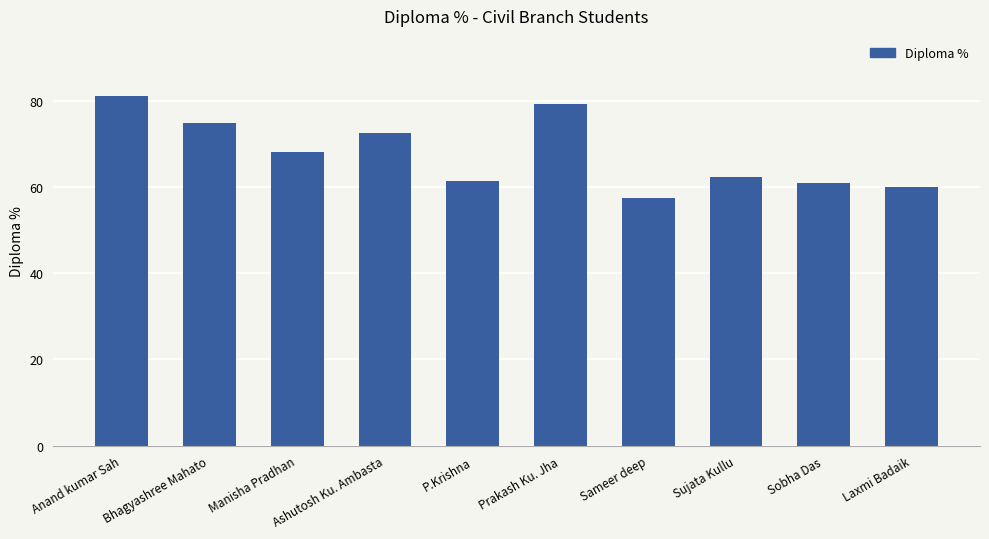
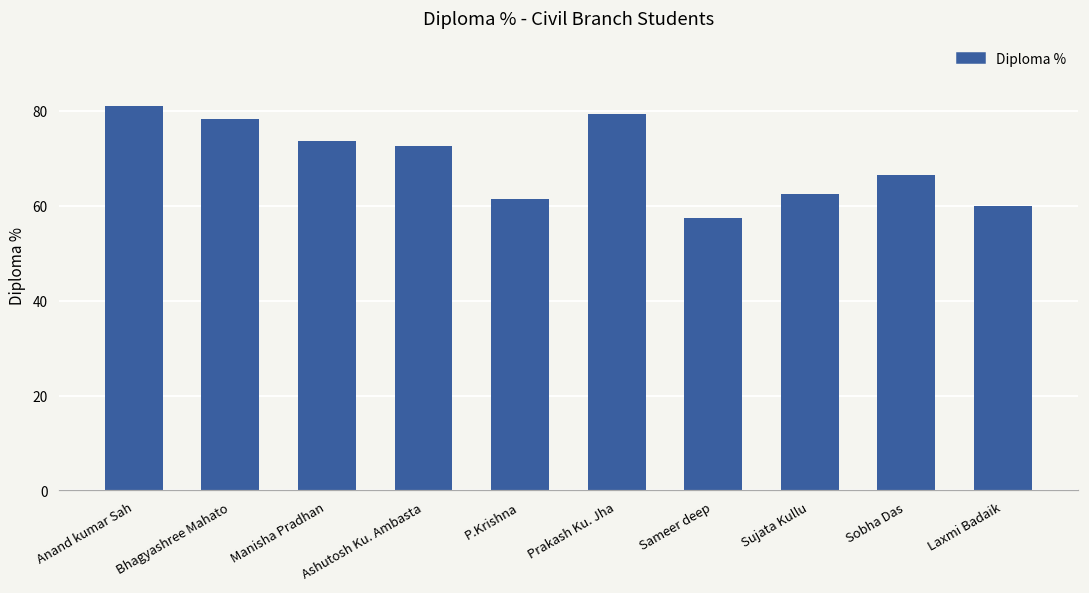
  {
    "Anand kumar Sah": 81,
-   "Bhagyashree Mahato": 75,
-   "Manisha Pradhan": 68,
+   "Bhagyashree Mahato": 78,
+   "Manisha Pradhan": 74,
    "Ashutosh Ku. Ambasta": 73,
    "P.Krishna": 61,
    "Prakash Ku. Jha": 79,
    "Sameer deep": 57,
    "Sujata Kullu": 62,
-   "Sobha Das": 61,
+   "Sobha Das": 66,
    "Laxmi Badaik": 60
  }
